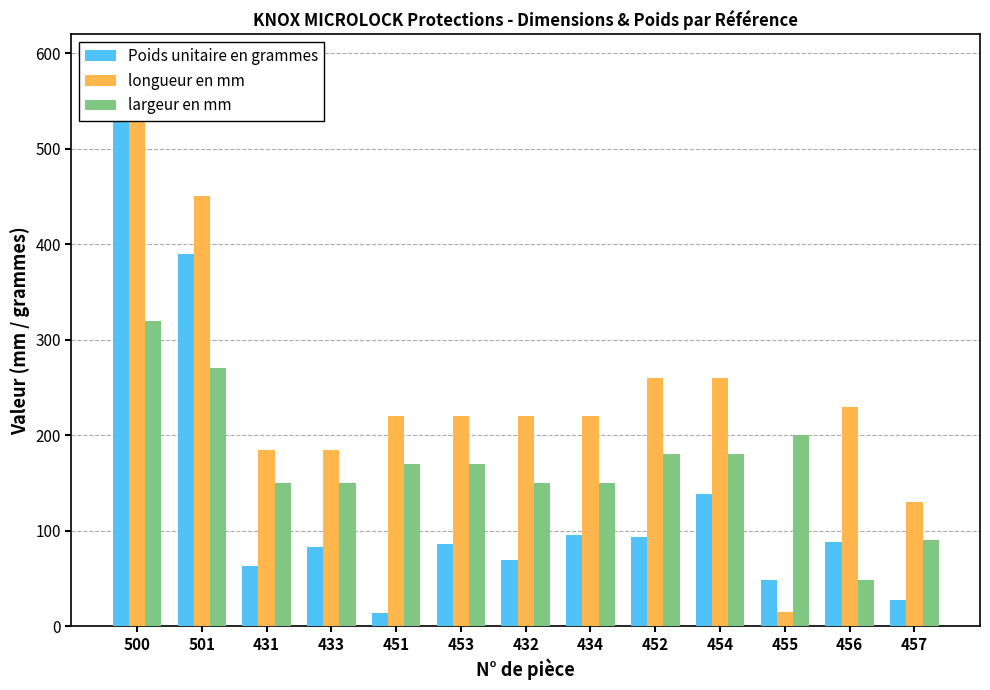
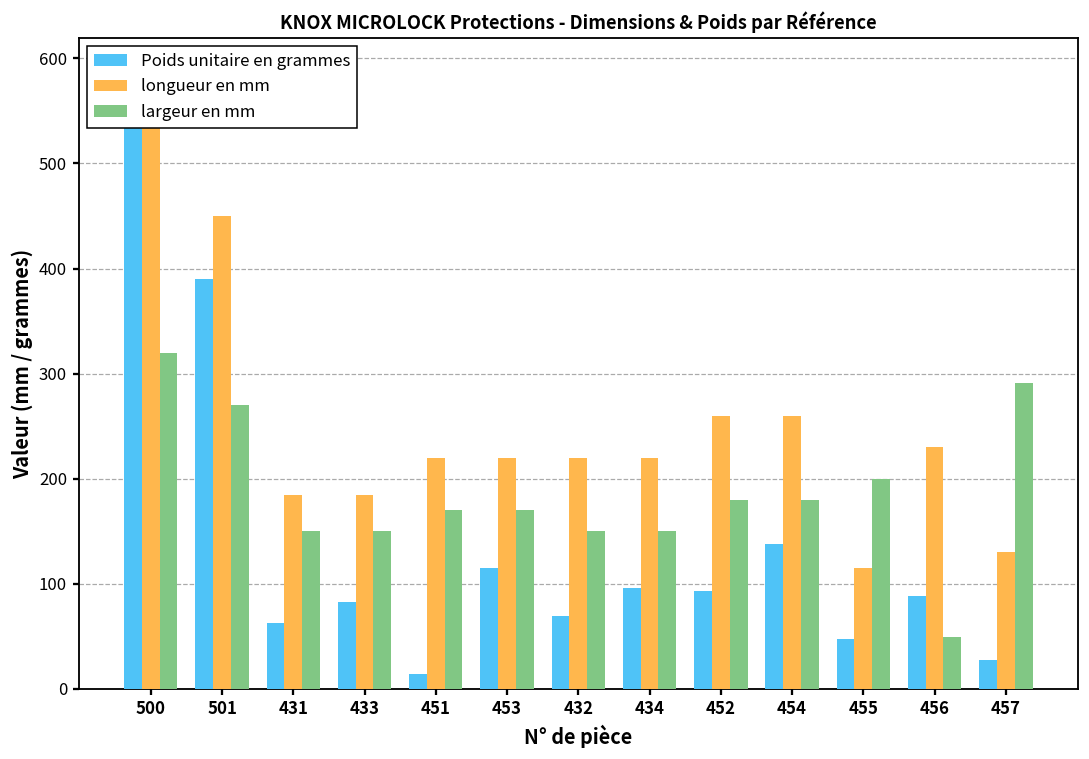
  {
    "Poids unitaire en grammes": {
      "501": 390,
      "431": 60,
      "433": 80,
      "451": 10,
-     "453": 90,
+     "453": 120,
      "432": 70,
      "434": 100,
      "452": 90,
      "454": 140,
      "455": 50,
      "456": 90,
      "457": 30
    },
    "longueur en mm": {
      "501": 450,
      "431": 190,
      "433": 190,
      "451": 220,
      "453": 220,
      "432": 220,
      "434": 220,
      "452": 260,
      "454": 260,
-     "455": 20,
+     "455": 120,
      "456": 230,
      "457": 130
    },
    "largeur en mm": {
      "500": 320,
      "501": 270,
      "431": 150,
      "433": 150,
      "451": 170,
      "453": 170,
      "432": 150,
      "434": 150,
      "452": 180,
      "454": 180,
      "455": 200,
      "456": 50,
-     "457": 90
+     "457": 290
    }
  }
